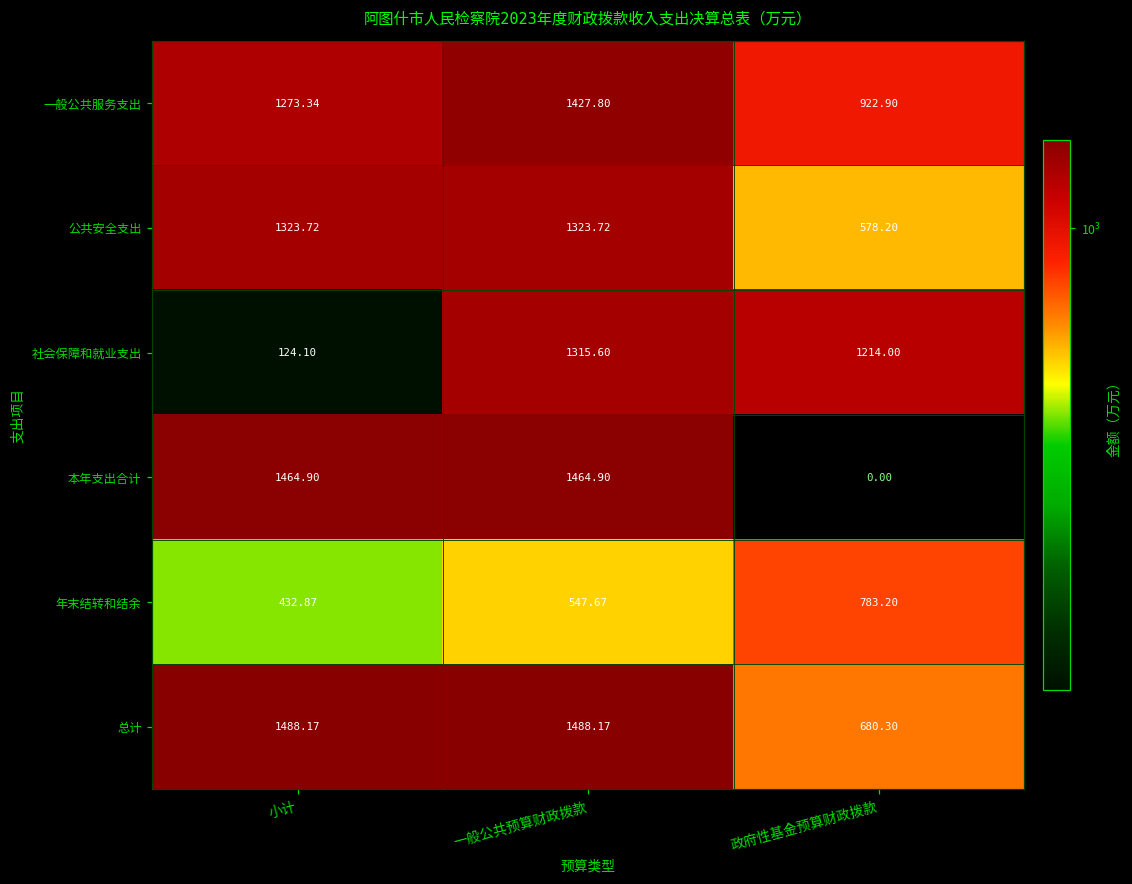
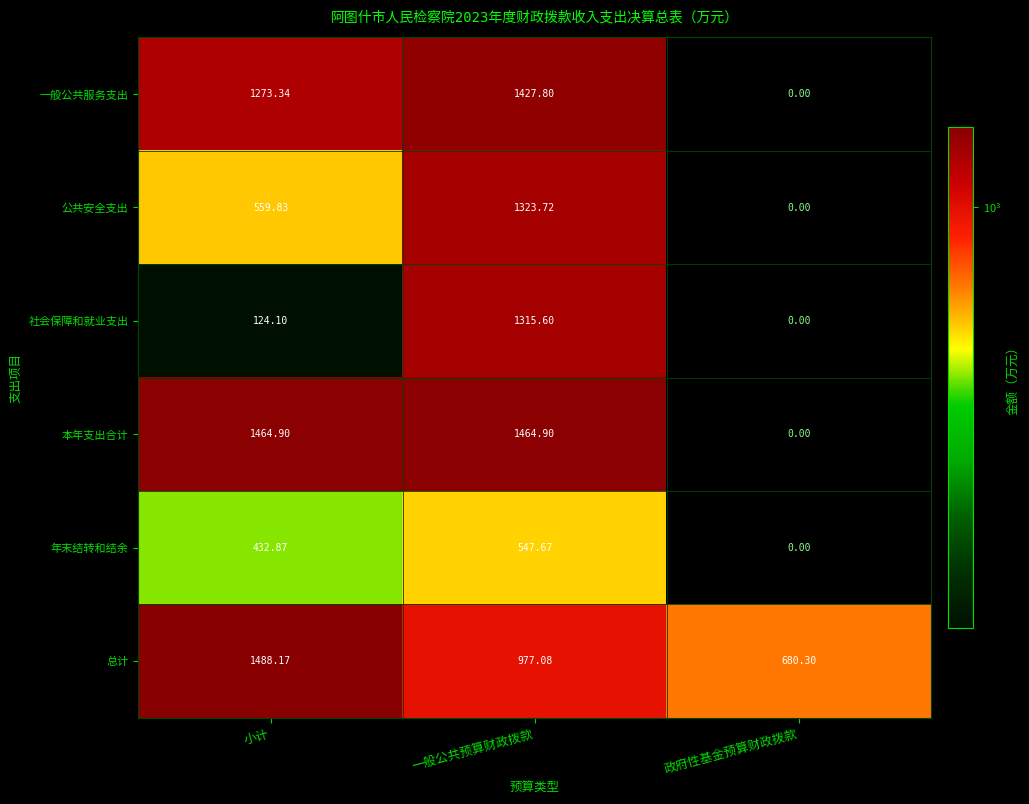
  {
    "一般公共服务支出": {
      "小计": 1273.34,
      "一般公共预算财政拨款": 1427.80,
-     "政府性基金预算财政拨款": 922.90
+     "政府性基金预算财政拨款": 0.00
    },
    "公共安全支出": {
-     "小计": 1323.72,
+     "小计": 559.83,
      "一般公共预算财政拨款": 1323.72,
-     "政府性基金预算财政拨款": 578.20
+     "政府性基金预算财政拨款": 0.00
    },
    "社会保障和就业支出": {
      "小计": 124.10,
      "一般公共预算财政拨款": 1315.60,
-     "政府性基金预算财政拨款": 1214.00
+     "政府性基金预算财政拨款": 0.00
    },
    "本年支出合计": {
      "小计": 1464.90,
      "一般公共预算财政拨款": 1464.90,
      "政府性基金预算财政拨款": 0.00
    },
    "年末结转和结余": {
      "小计": 432.87,
      "一般公共预算财政拨款": 547.67,
-     "政府性基金预算财政拨款": 783.20
+     "政府性基金预算财政拨款": 0.00
    },
    "总计": {
      "小计": 1488.17,
-     "一般公共预算财政拨款": 1488.17,
+     "一般公共预算财政拨款": 977.08,
      "政府性基金预算财政拨款": 680.30
    }
  }
